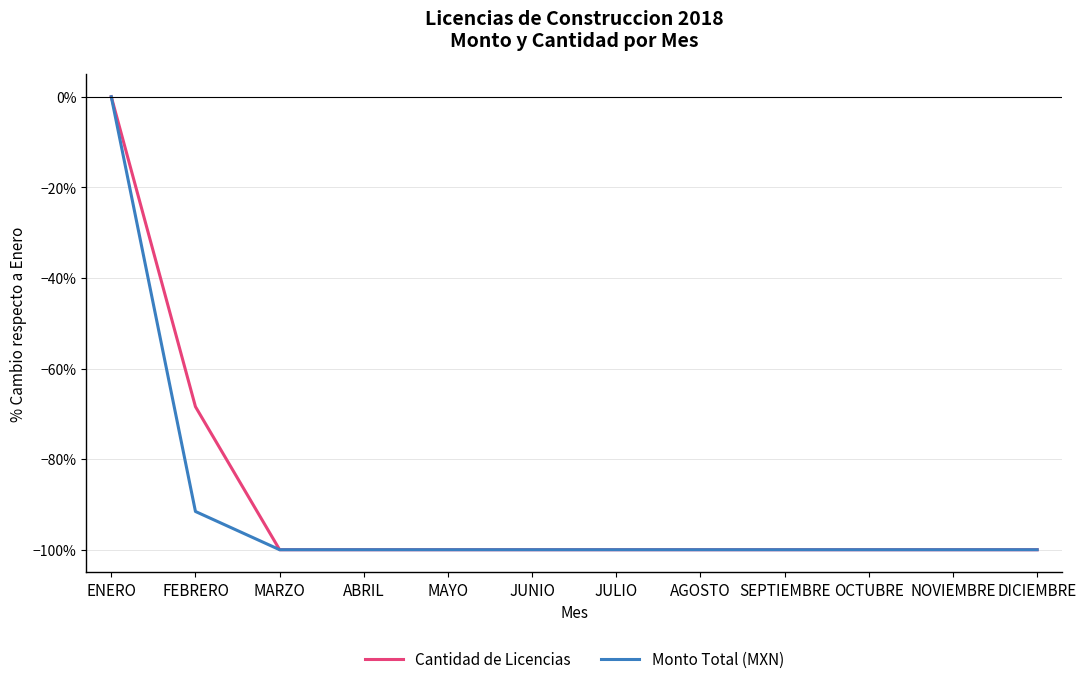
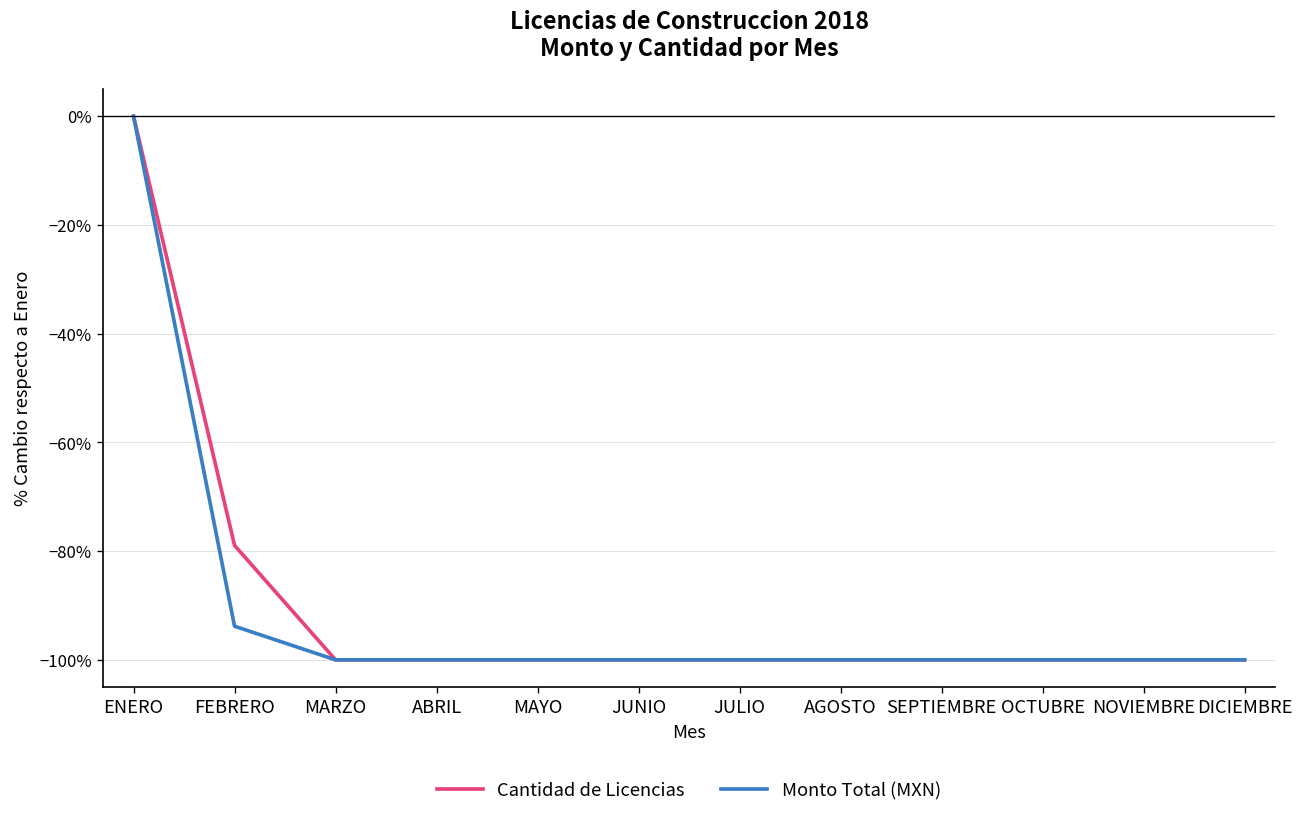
  {
    "Cantidad de Licencias": {
-     "FEBRERO": "-68%"
+     "FEBRERO": "-79%"
    },
    "Monto Total (MXN)": {
-     "FEBRERO": "-92%"
+     "FEBRERO": "-94%"
    }
  }
